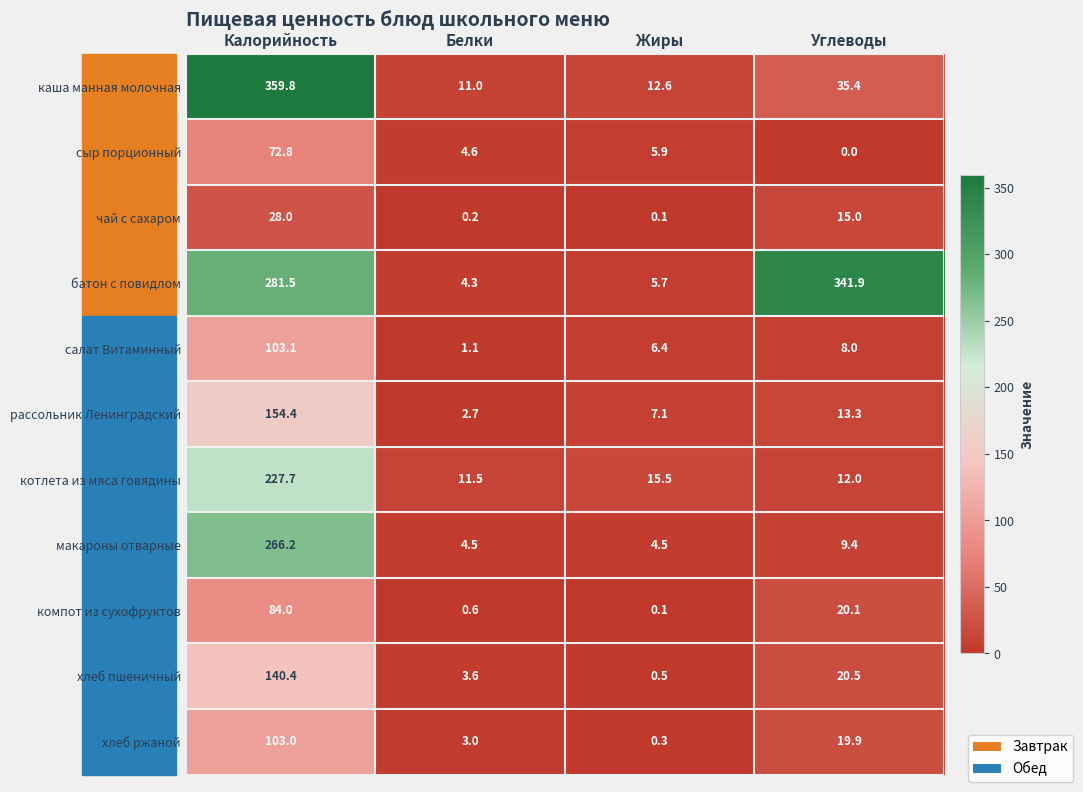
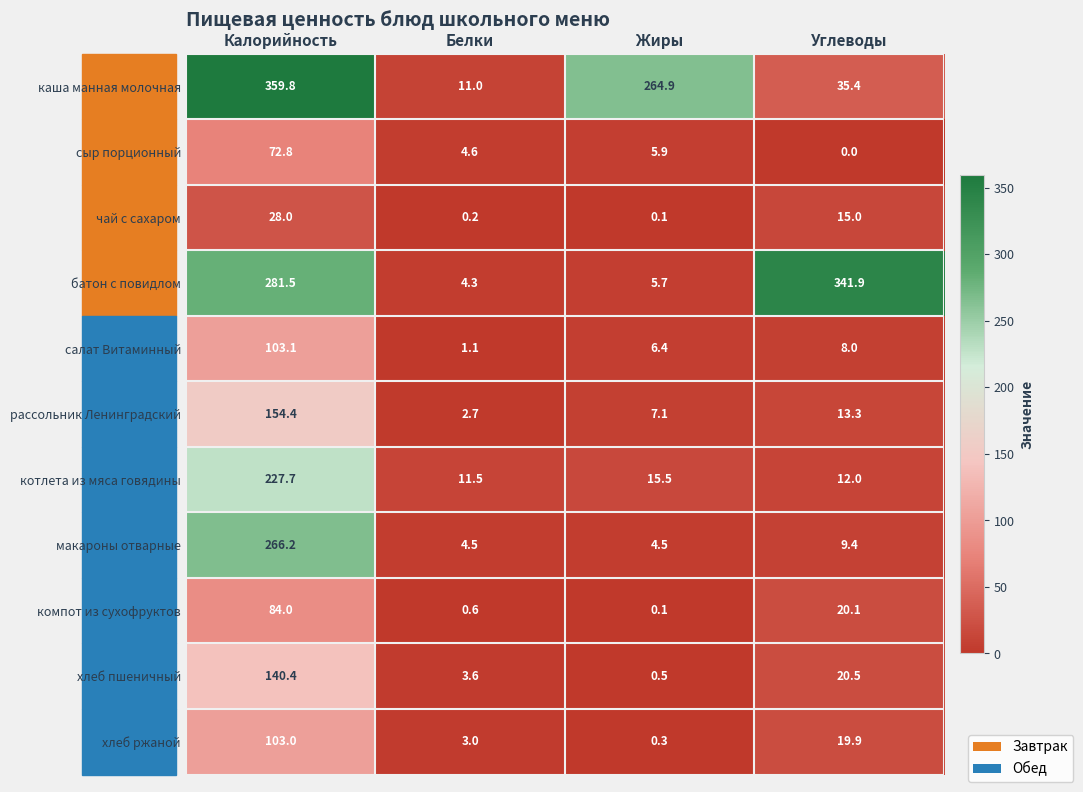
  {
    "каша манная молочная": {
      "Калорийность": 359.8,
      "Белки": 11.0,
-     "Жиры": 12.6,
+     "Жиры": 264.9,
      "Углеводы": 35.4
    },
    "сыр порционный": {
      "Калорийность": 72.8,
      "Белки": 4.6,
      "Жиры": 5.9,
      "Углеводы": 0.0
    },
    "чай с сахаром": {
      "Калорийность": 28.0,
      "Белки": 0.2,
      "Жиры": 0.1,
      "Углеводы": 15.0
    },
    "батон с повидлом": {
      "Калорийность": 281.5,
      "Белки": 4.3,
      "Жиры": 5.7,
      "Углеводы": 341.9
    },
    "салат Витаминный": {
      "Калорийность": 103.1,
      "Белки": 1.1,
      "Жиры": 6.4,
      "Углеводы": 8.0
    },
    "рассольник Ленинградский": {
      "Калорийность": 154.4,
      "Белки": 2.7,
      "Жиры": 7.1,
      "Углеводы": 13.3
    },
    "котлета из мяса говядины": {
      "Калорийность": 227.7,
      "Белки": 11.5,
      "Жиры": 15.5,
      "Углеводы": 12.0
    },
    "макароны отварные": {
      "Калорийность": 266.2,
      "Белки": 4.5,
      "Жиры": 4.5,
      "Углеводы": 9.4
    },
    "компот из сухофруктов": {
      "Калорийность": 84.0,
      "Белки": 0.6,
      "Жиры": 0.1,
      "Углеводы": 20.1
    },
    "хлеб пшеничный": {
      "Калорийность": 140.4,
      "Белки": 3.6,
      "Жиры": 0.5,
      "Углеводы": 20.5
    },
    "хлеб ржаной": {
      "Калорийность": 103.0,
      "Белки": 3.0,
      "Жиры": 0.3,
      "Углеводы": 19.9
    }
  }
